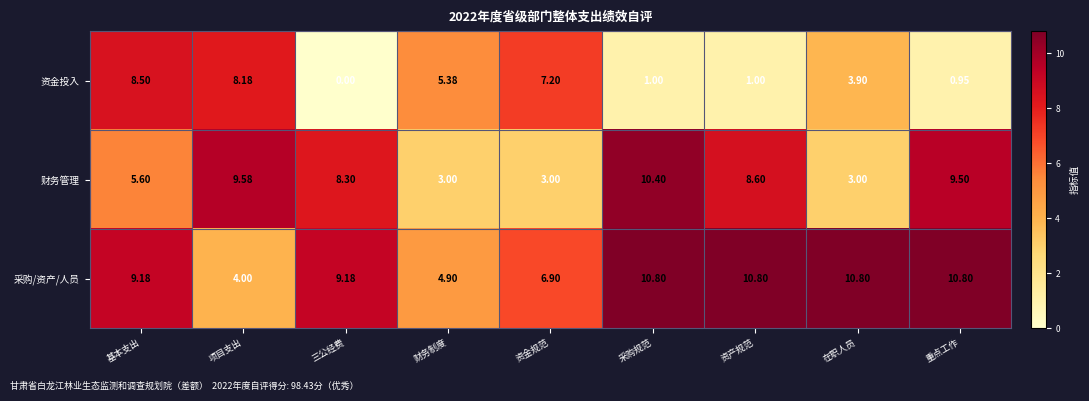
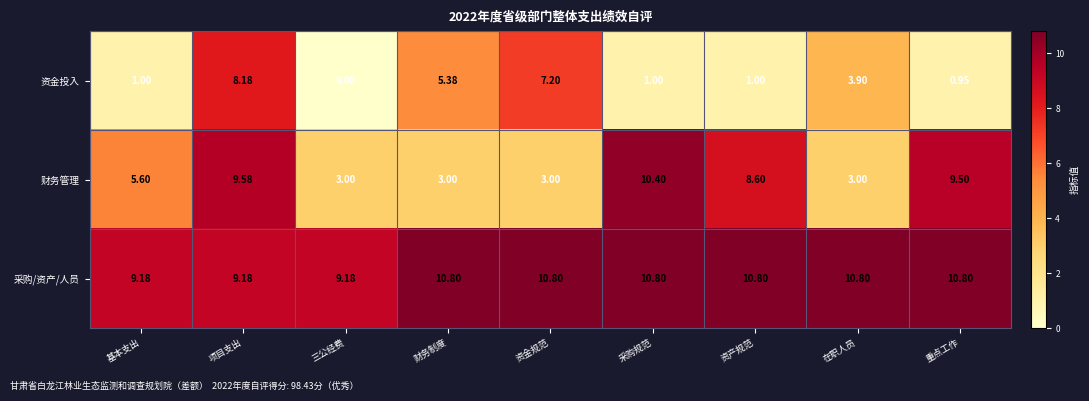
  {
    "资金投入": {
-     "基本支出": 8.50,
+     "基本支出": 1.00,
      "项目支出": 8.18,
      "三公经费": 0.00,
      "财务制度": 5.38,
      "资金规范": 7.20,
      "采购规范": 1.00,
      "资产规范": 1.00,
      "在职人员": 3.90,
      "重点工作": 0.95
    },
    "财务管理": {
      "基本支出": 5.60,
      "项目支出": 9.58,
-     "三公经费": 8.30,
+     "三公经费": 3.00,
      "财务制度": 3.00,
      "资金规范": 3.00,
      "采购规范": 10.40,
      "资产规范": 8.60,
      "在职人员": 3.00,
      "重点工作": 9.50
    },
    "采购/资产/人员": {
      "基本支出": 9.18,
-     "项目支出": 4.00,
+     "项目支出": 9.18,
      "三公经费": 9.18,
-     "财务制度": 4.90,
-     "资金规范": 6.90,
+     "财务制度": 10.80,
+     "资金规范": 10.80,
      "采购规范": 10.80,
      "资产规范": 10.80,
      "在职人员": 10.80,
      "重点工作": 10.80
    }
  }
